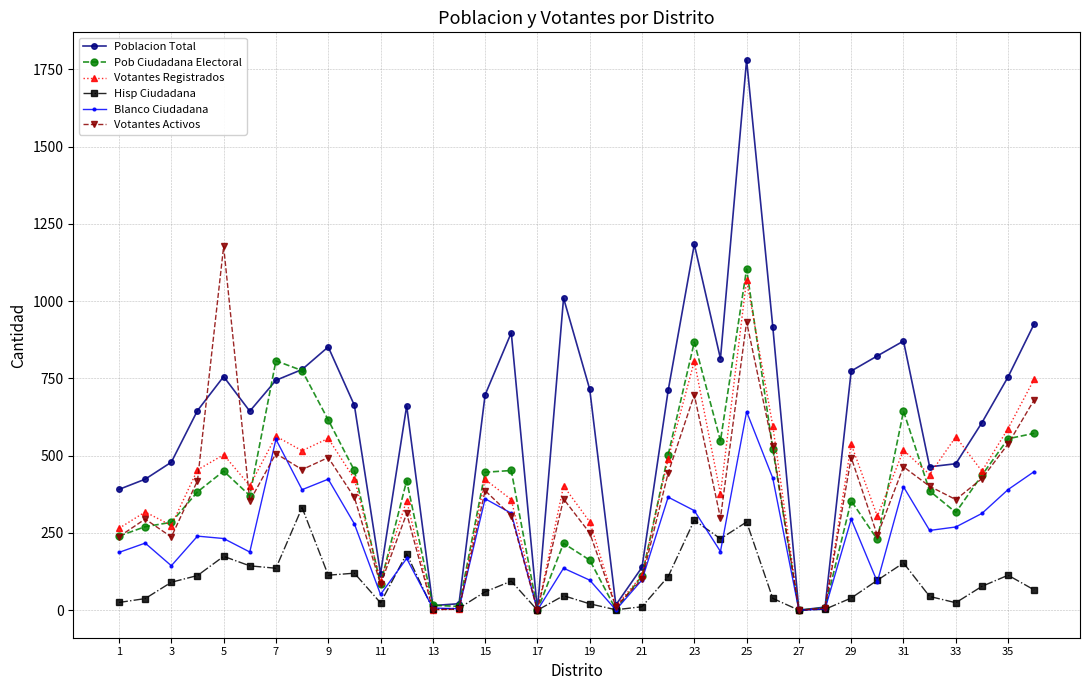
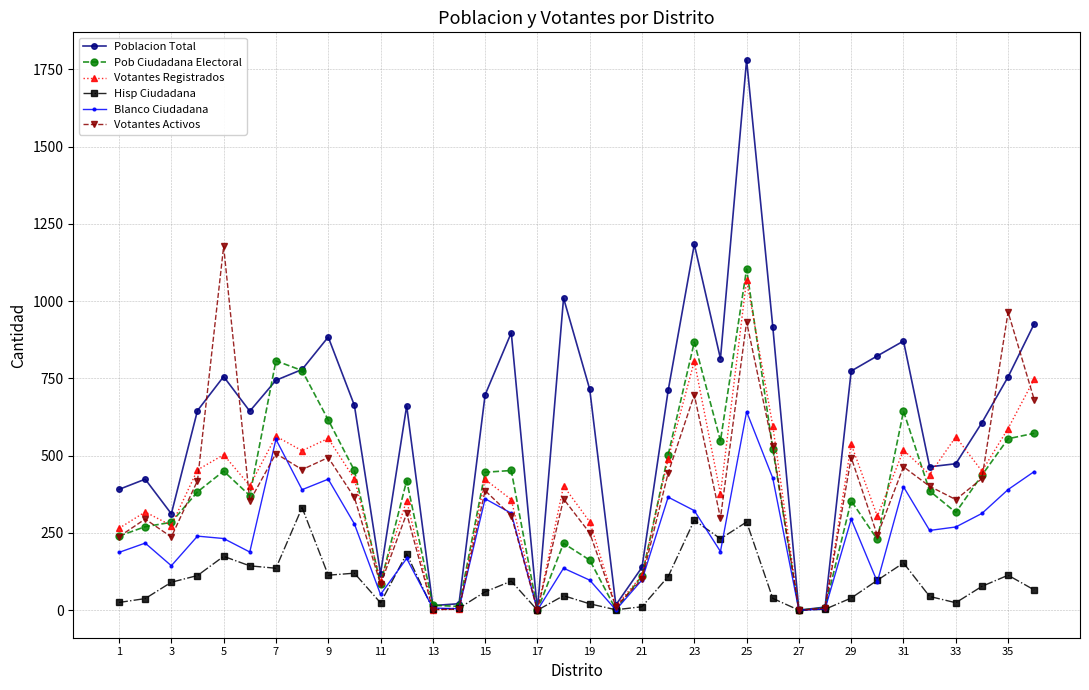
  {
    "Poblacion Total": {
      "1": 390,
-     "3": 480,
+     "3": 310,
      "5": 760,
      "7": 740,
-     "9": 850,
+     "9": 880,
      "11": 120,
      "15": 700,
      "19": 720,
      "21": 140,
      "23": 1180,
      "25": 1780,
      "29": 770,
      "31": 870,
      "33": 470,
      "35": 760
    },
    "Pob Ciudadana Electoral": {
      "3": 280,
      "5": 450,
      "7": 810,
      "9": 620,
      "15": 450,
      "19": 160,
      "23": 870,
      "25": 1100,
      "29": 350,
      "31": 640,
      "33": 320,
      "35": 550
    },
    "Votantes Registrados": {
      "1": 270,
      "3": 270,
      "5": 500,
      "7": 560,
      "9": 560,
      "11": 100,
      "15": 420,
      "19": 290,
      "23": 810,
      "25": 1070,
      "29": 540,
      "31": 520,
      "33": 560,
      "35": 590
    },
    "Hisp Ciudadana": {
      "1": 30,
      "3": 90,
      "5": 170,
      "7": 140,
      "9": 110,
      "11": 20,
      "15": 60,
      "19": 20,
      "21": 10,
      "23": 290,
      "25": 290,
      "29": 40,
      "31": 150,
      "33": 20,
      "35": 110
    },
    "Blanco Ciudadana": {
      "1": 190,
      "3": 140,
      "5": 230,
      "7": 550,
      "9": 420,
      "11": 50,
      "15": 360,
      "19": 100,
      "23": 320,
      "25": 640,
      "29": 290,
      "31": 400,
      "33": 270,
      "35": 390
    },
    "Votantes Activos": {
      "3": 240,
      "5": 1180,
      "7": 510,
      "9": 490,
      "15": 390,
      "19": 250,
      "23": 700,
      "25": 930,
      "29": 490,
      "31": 460,
      "33": 360,
-     "35": 540
+     "35": 970
    }
  }
